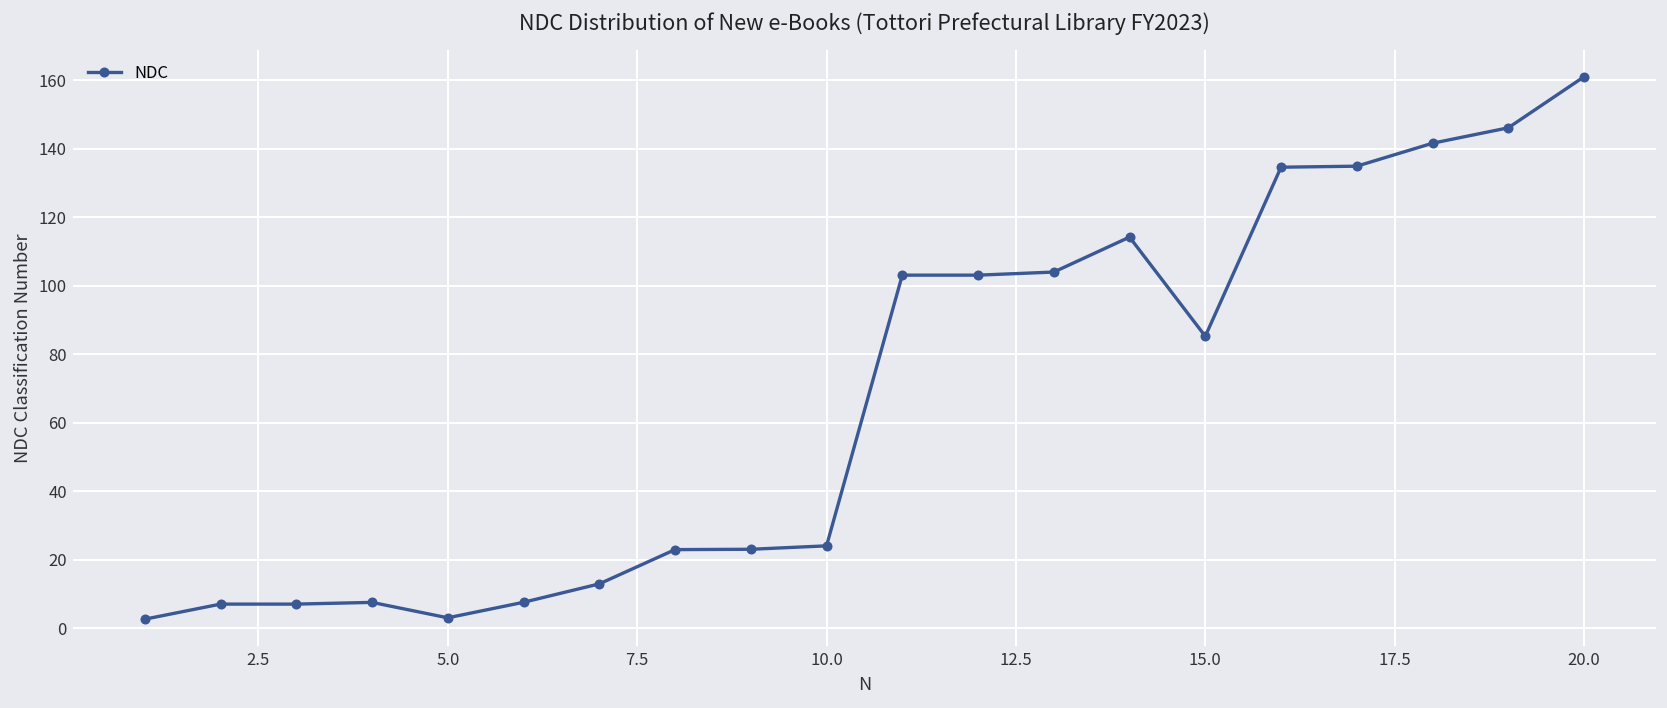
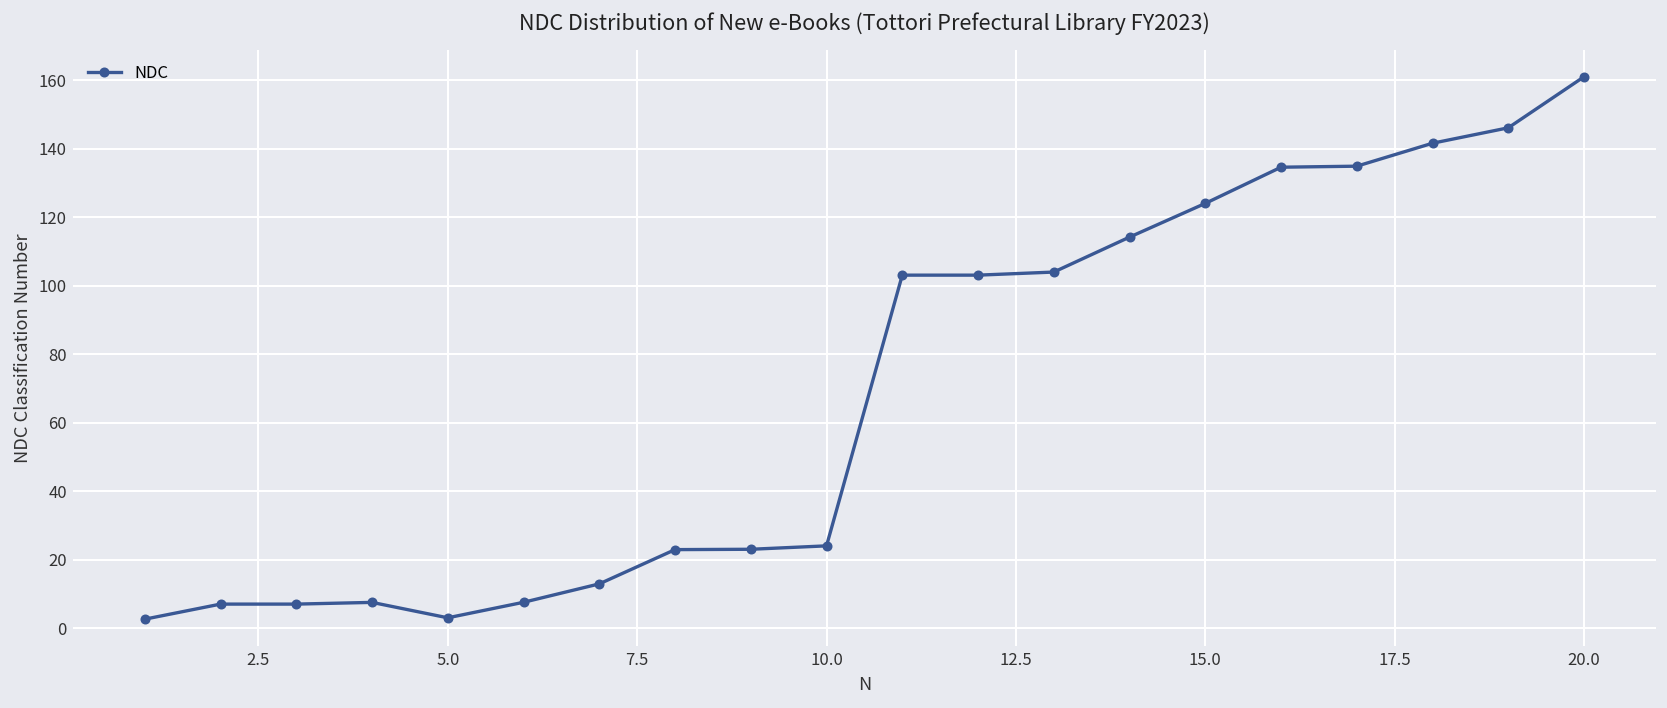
  {
    "5.0": 3,
    "10.0": 24,
-   "15.0": 85,
+   "15.0": 124,
    "20.0": 161
  }
